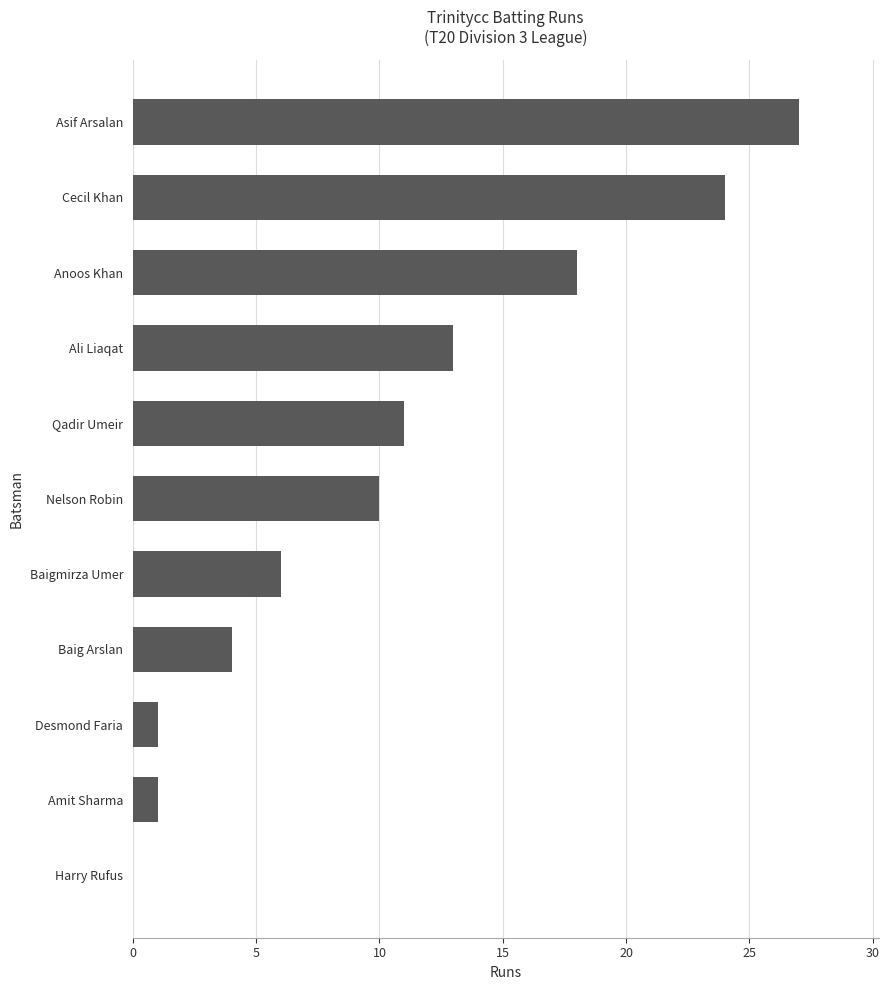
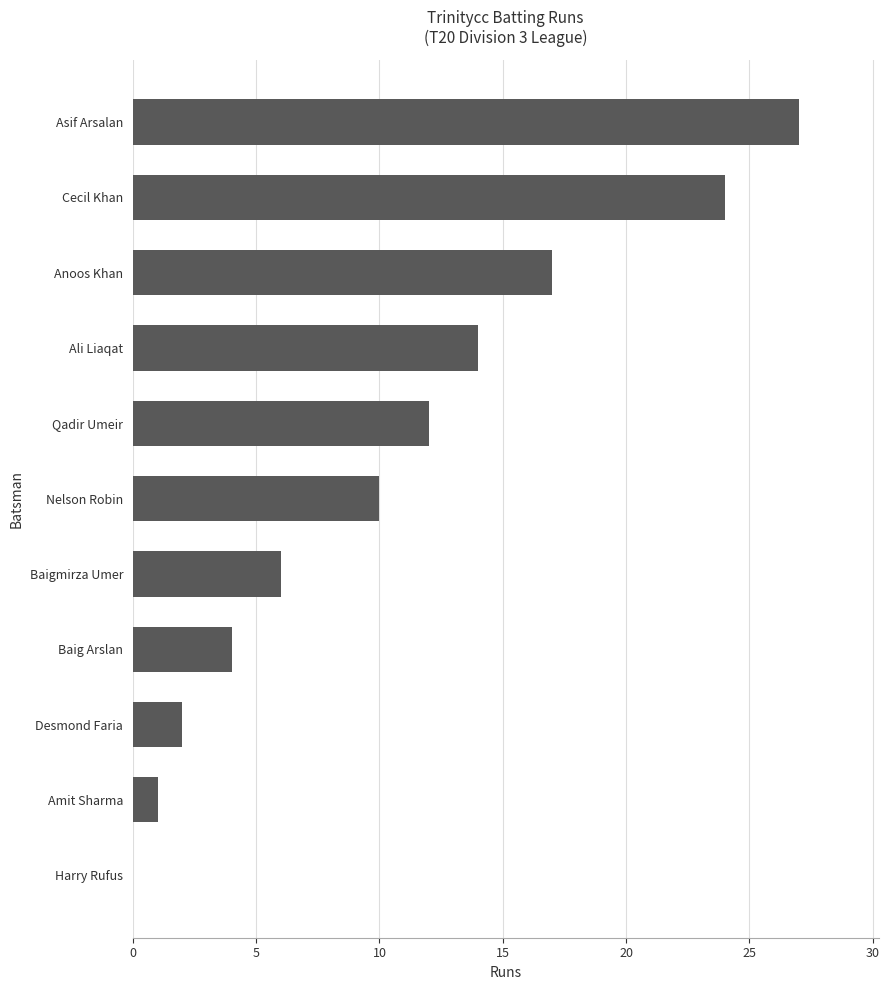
  {
    "Asif Arsalan": 27,
    "Cecil Khan": 24,
-   "Anoos Khan": 18,
-   "Ali Liaqat": 13,
-   "Qadir Umeir": 11,
+   "Anoos Khan": 17,
+   "Ali Liaqat": 14,
+   "Qadir Umeir": 12,
    "Nelson Robin": 10,
    "Baigmirza Umer": 6,
    "Baig Arslan": 4,
-   "Desmond Faria": 1,
+   "Desmond Faria": 2,
    "Amit Sharma": 1,
    "Harry Rufus": 0
  }
